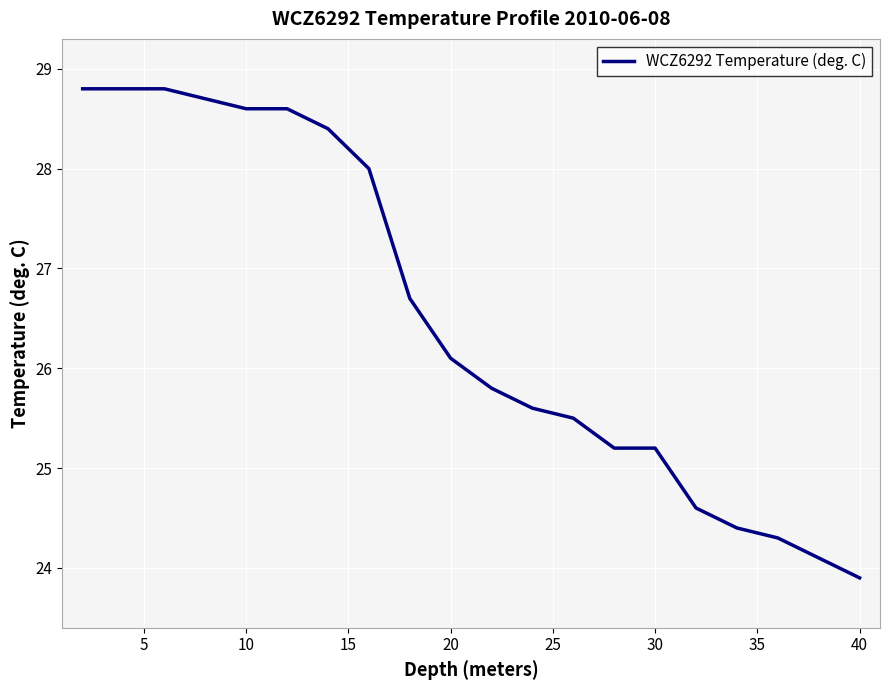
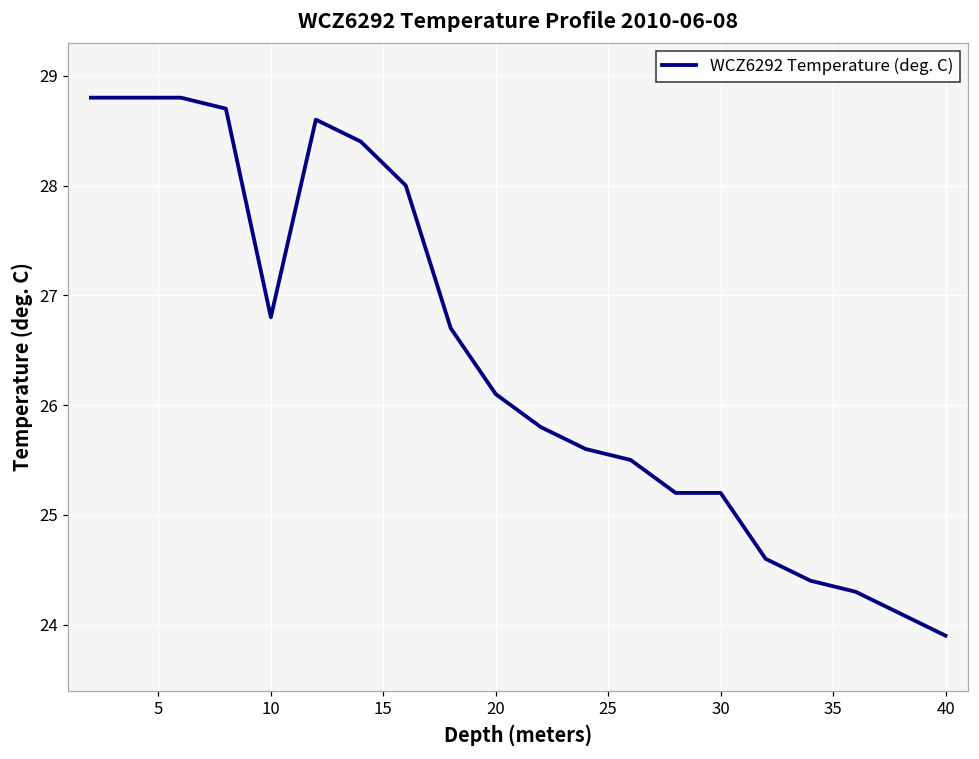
  {
-   "10": 28.6,
+   "10": 26.8,
    "20": 26.1,
    "30": 25.2,
    "40": 23.9
  }
